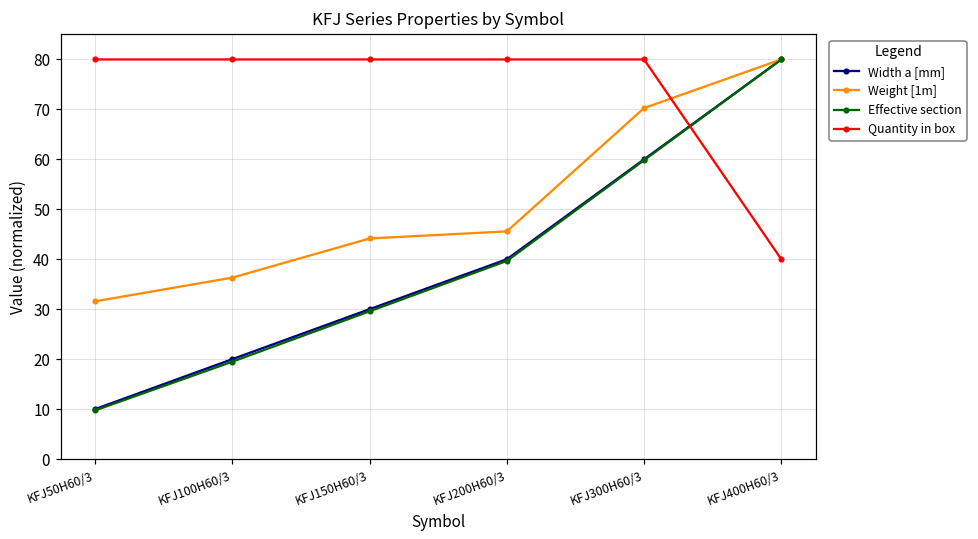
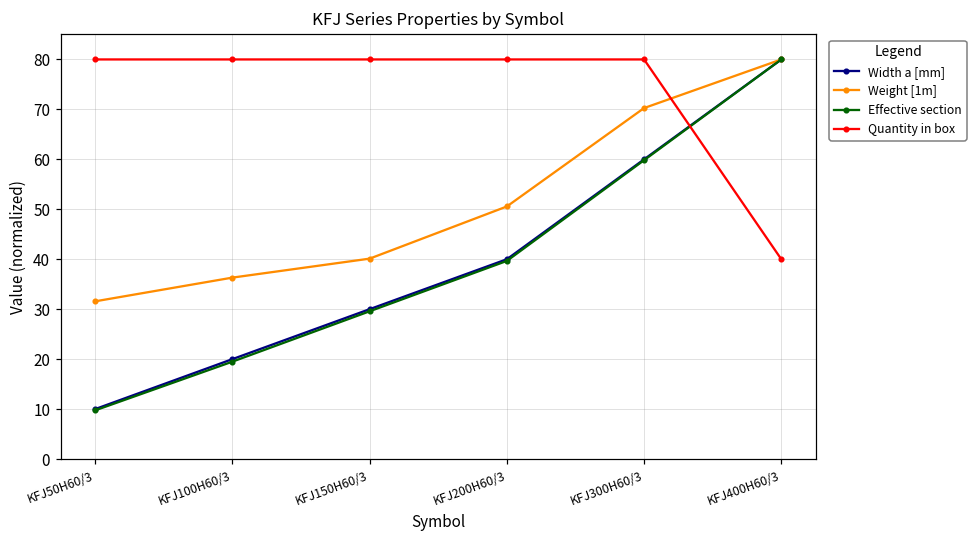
  {
    "Weight [1m]": {
      "KFJ50H60/3": 32,
      "KFJ100H60/3": 36,
-     "KFJ150H60/3": 44,
-     "KFJ200H60/3": 46,
+     "KFJ150H60/3": 40,
+     "KFJ200H60/3": 51,
      "KFJ300H60/3": 70
    },
    "Quantity in box": {
      "KFJ50H60/3": 80,
      "KFJ100H60/3": 80,
      "KFJ150H60/3": 80,
      "KFJ200H60/3": 80,
      "KFJ300H60/3": 80,
      "KFJ400H60/3": 40
    }
  }
